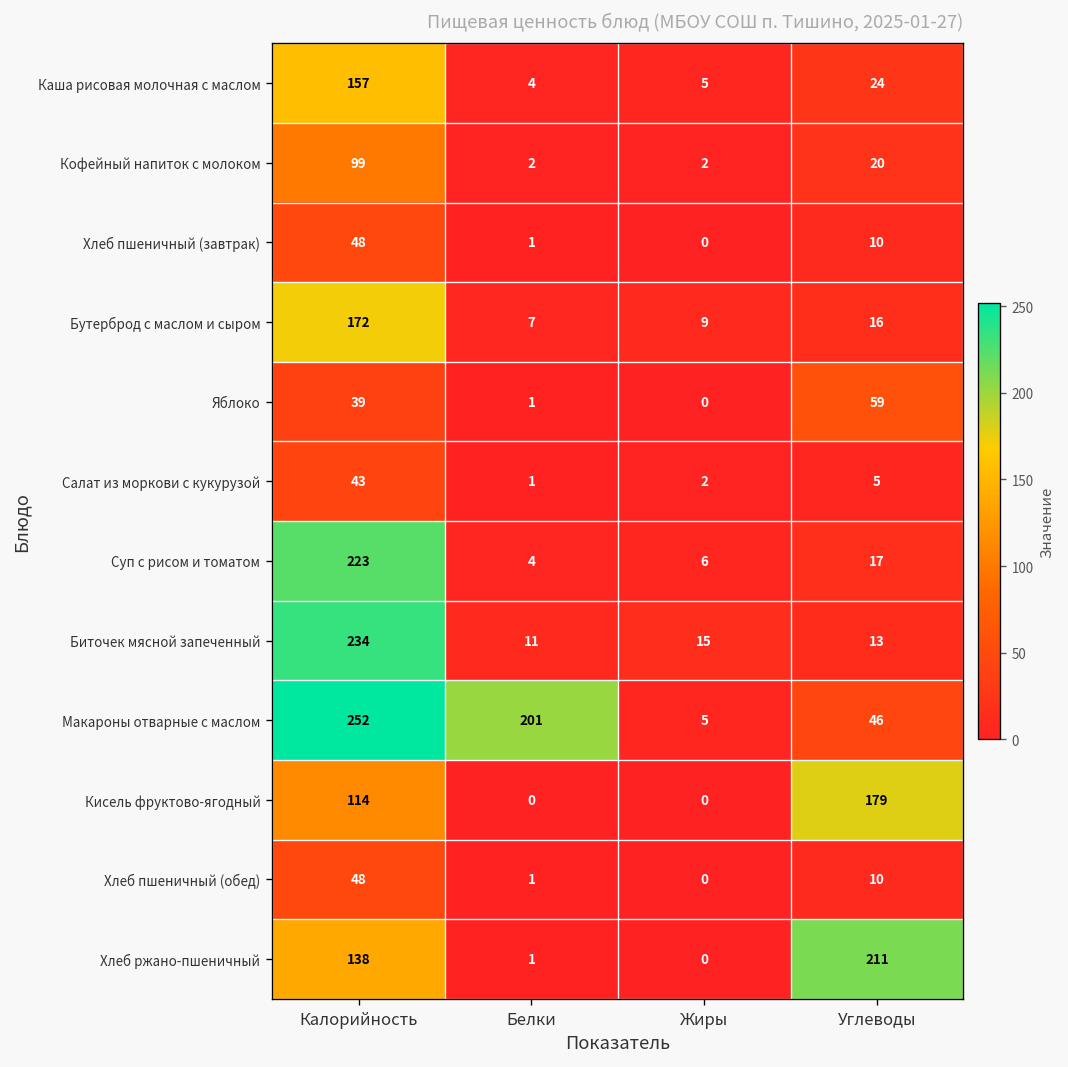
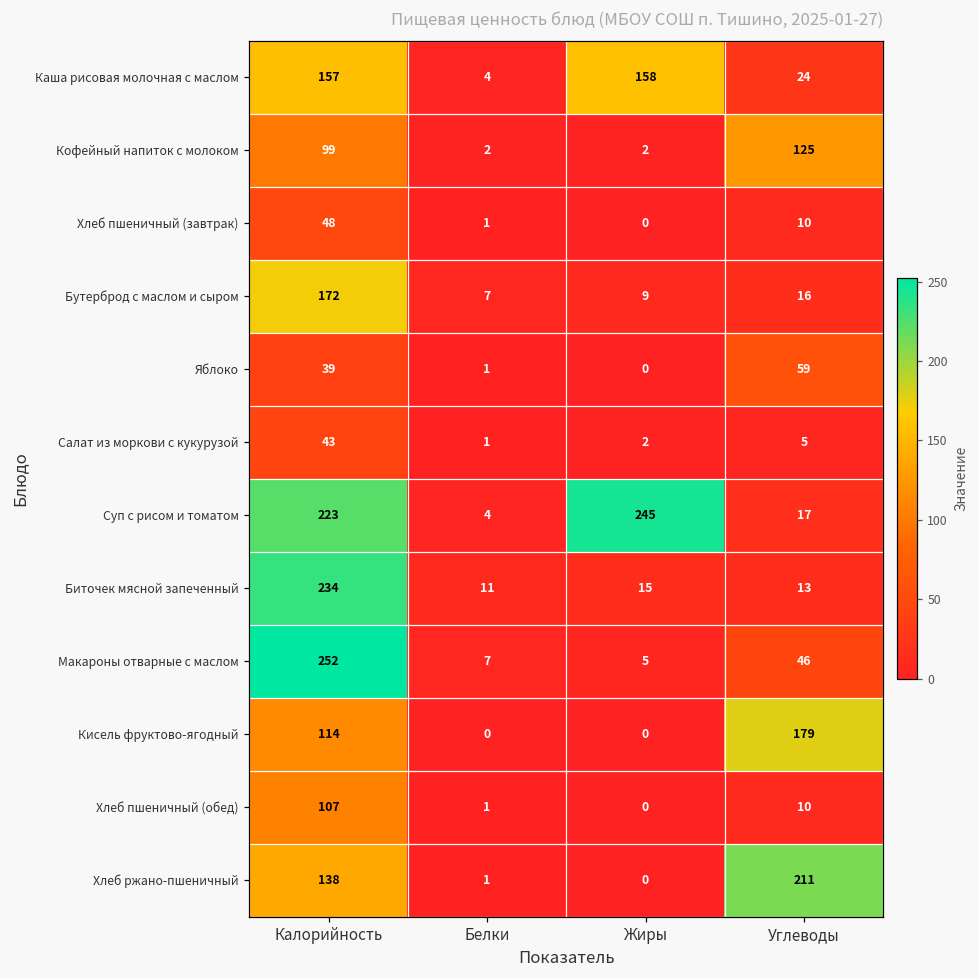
  {
    "Каша рисовая молочная с маслом": {
      "Калорийность": 157,
      "Белки": 4,
-     "Жиры": 5,
+     "Жиры": 158,
      "Углеводы": 24
    },
    "Кофейный напиток с молоком": {
      "Калорийность": 99,
      "Белки": 2,
      "Жиры": 2,
-     "Углеводы": 20
+     "Углеводы": 125
    },
    "Хлеб пшеничный (завтрак)": {
      "Калорийность": 48,
      "Белки": 1,
      "Жиры": 0,
      "Углеводы": 10
    },
    "Бутерброд с маслом и сыром": {
      "Калорийность": 172,
      "Белки": 7,
      "Жиры": 9,
      "Углеводы": 16
    },
    "Яблоко": {
      "Калорийность": 39,
      "Белки": 1,
      "Жиры": 0,
      "Углеводы": 59
    },
    "Салат из моркови с кукурузой": {
      "Калорийность": 43,
      "Белки": 1,
      "Жиры": 2,
      "Углеводы": 5
    },
    "Суп с рисом и томатом": {
      "Калорийность": 223,
      "Белки": 4,
-     "Жиры": 6,
+     "Жиры": 245,
      "Углеводы": 17
    },
    "Биточек мясной запеченный": {
      "Калорийность": 234,
      "Белки": 11,
      "Жиры": 15,
      "Углеводы": 13
    },
    "Макароны отварные с маслом": {
      "Калорийность": 252,
-     "Белки": 201,
+     "Белки": 7,
      "Жиры": 5,
      "Углеводы": 46
    },
    "Кисель фруктово-ягодный": {
      "Калорийность": 114,
      "Белки": 0,
      "Жиры": 0,
      "Углеводы": 179
    },
    "Хлеб пшеничный (обед)": {
-     "Калорийность": 48,
+     "Калорийность": 107,
      "Белки": 1,
      "Жиры": 0,
      "Углеводы": 10
    },
    "Хлеб ржано-пшеничный": {
      "Калорийность": 138,
      "Белки": 1,
      "Жиры": 0,
      "Углеводы": 211
    }
  }
